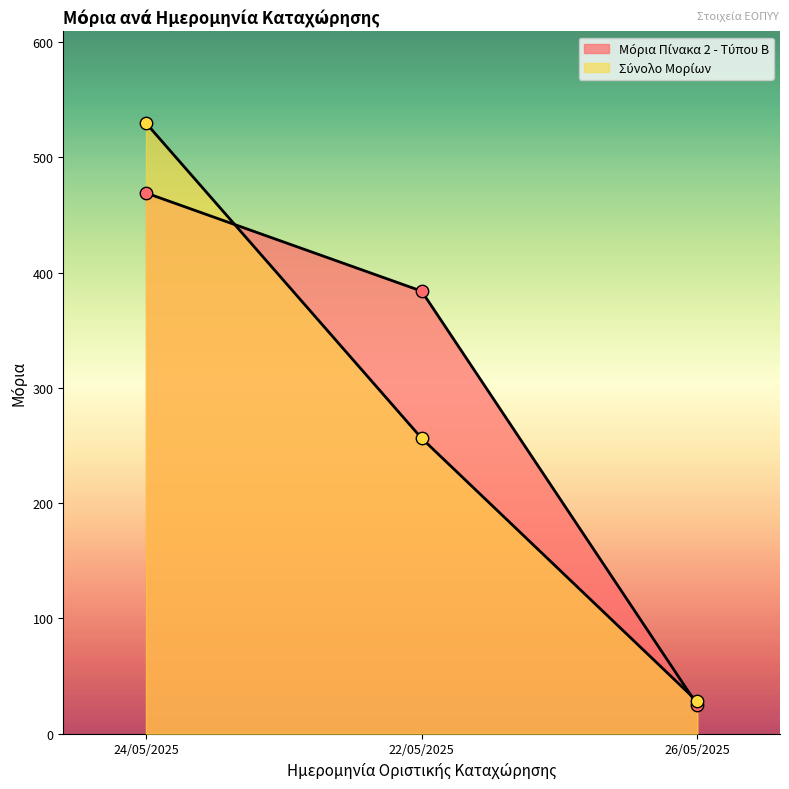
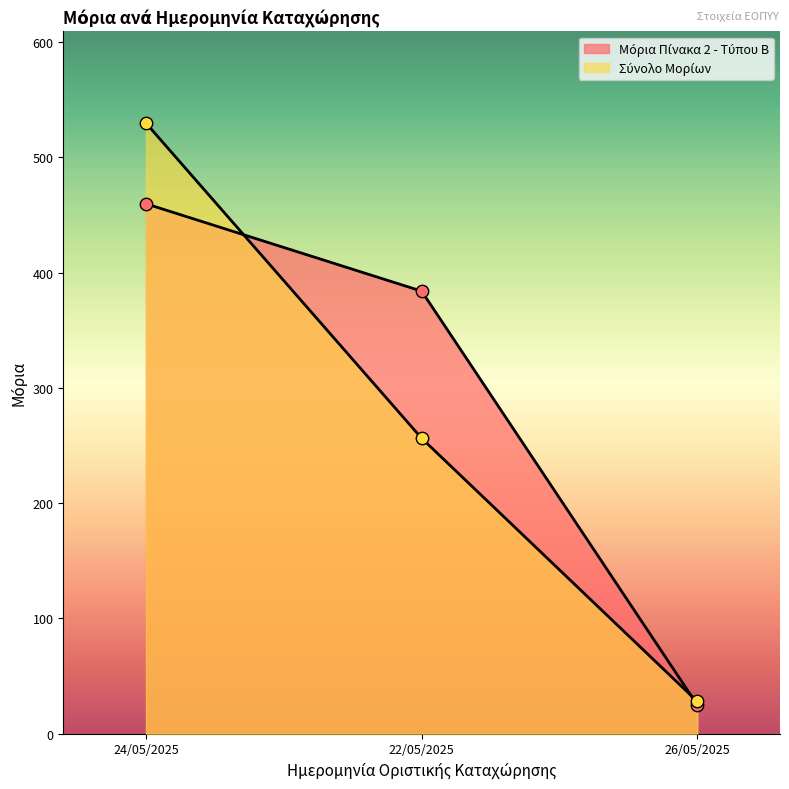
  {
    "Μόρια Πίνακα 2 - Τύπου Β": {
-     "24/05/2025": 469,
+     "24/05/2025": 460,
      "22/05/2025": 384,
      "26/05/2025": 25
    },
    "Σύνολο Μορίων": {
      "24/05/2025": 530,
      "22/05/2025": 256,
      "26/05/2025": 28
    }
  }
